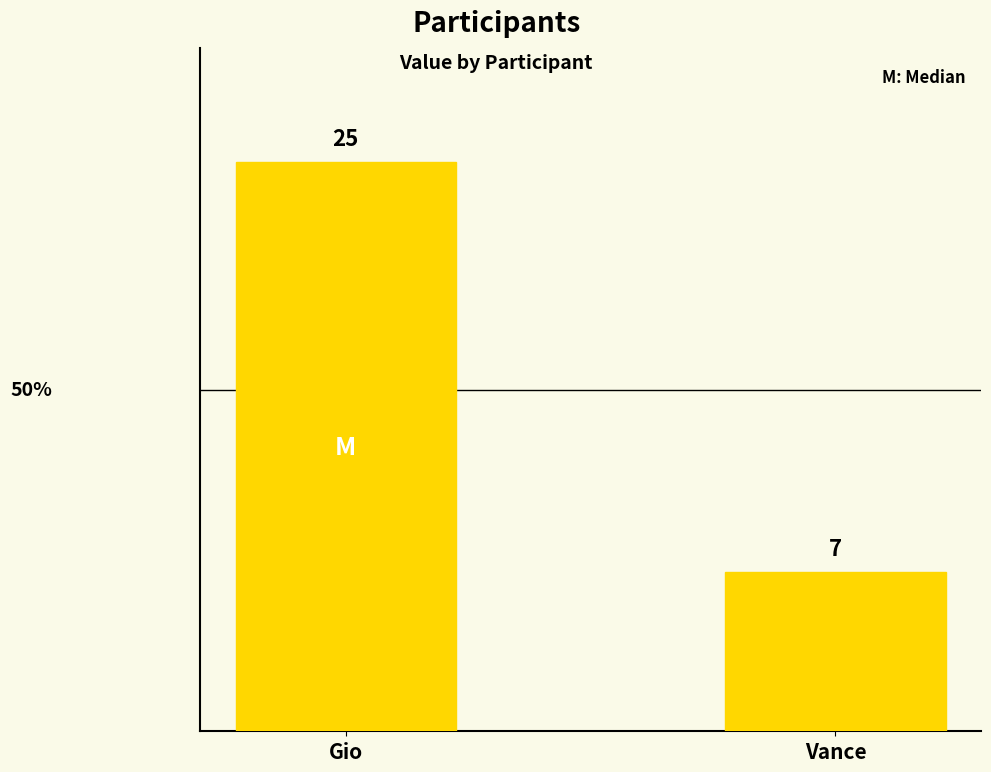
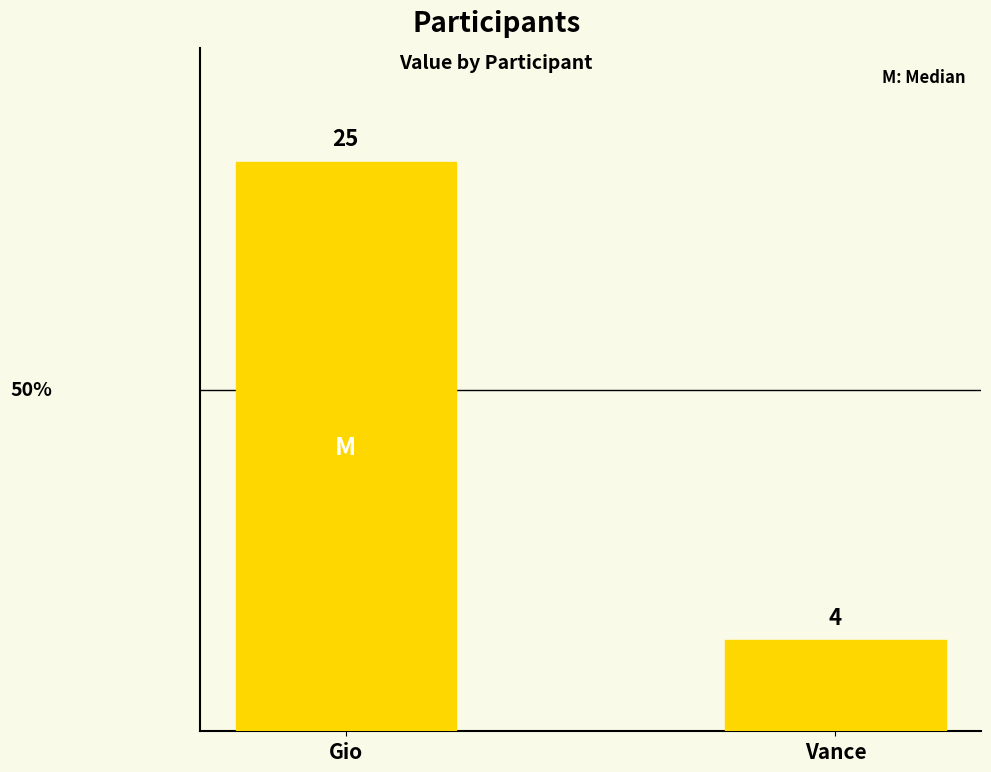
  {
    "Gio": 25,
-   "Vance": 7
+   "Vance": 4
  }
